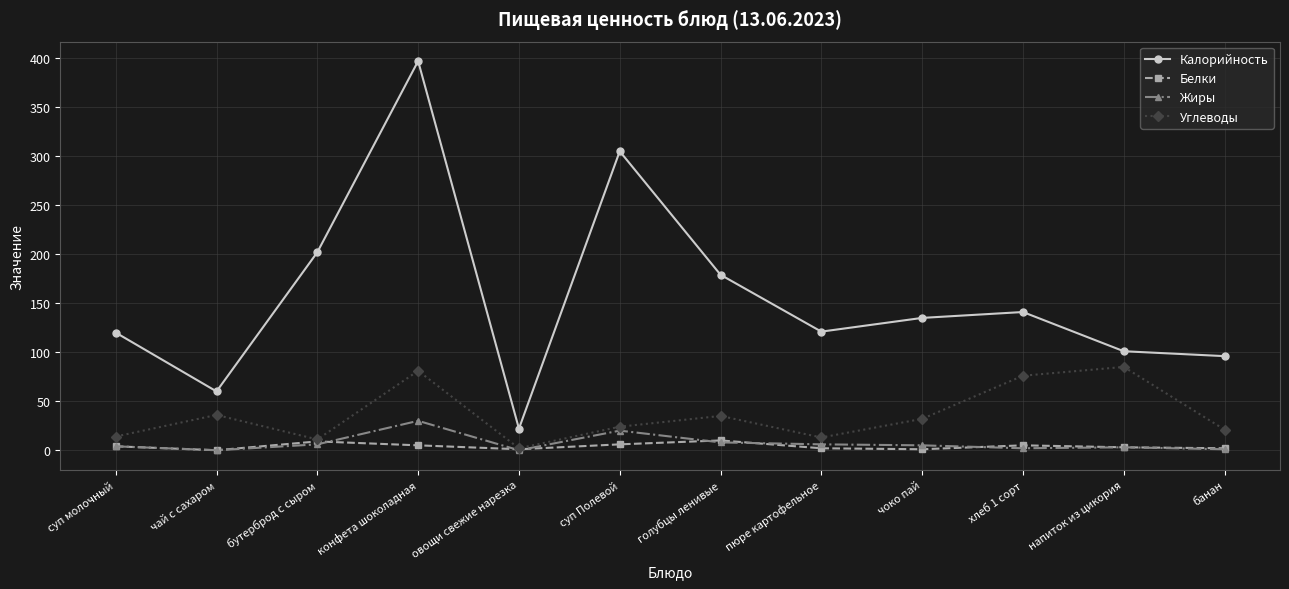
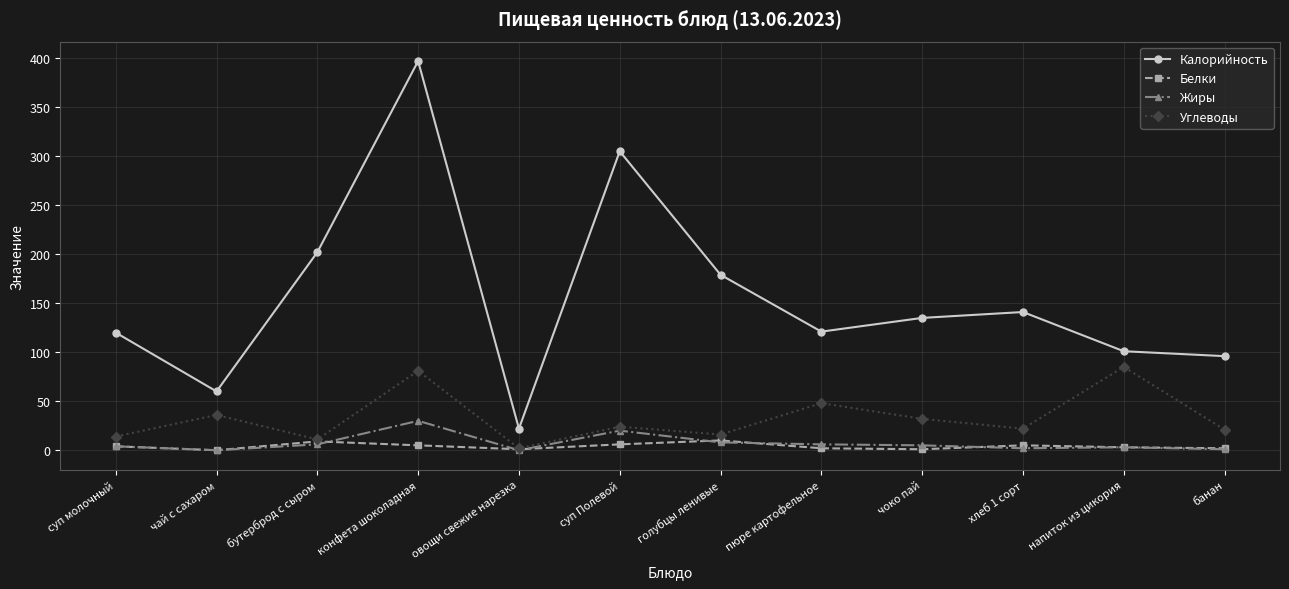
  {
    "Углеводы": {
      "суп молочный": 10,
      "чай с сахаром": 40,
      "конфета шоколадная": 80,
      "суп Полевой": 20,
-     "голубцы ленивые": 40,
-     "пюре картофельное": 10,
+     "голубцы ленивые": 20,
+     "пюре картофельное": 50,
      "чоко пай": 30,
-     "хлеб 1 сорт": 80,
+     "хлеб 1 сорт": 20,
      "напиток из цикория": 90,
      "банан": 20
    }
  }
